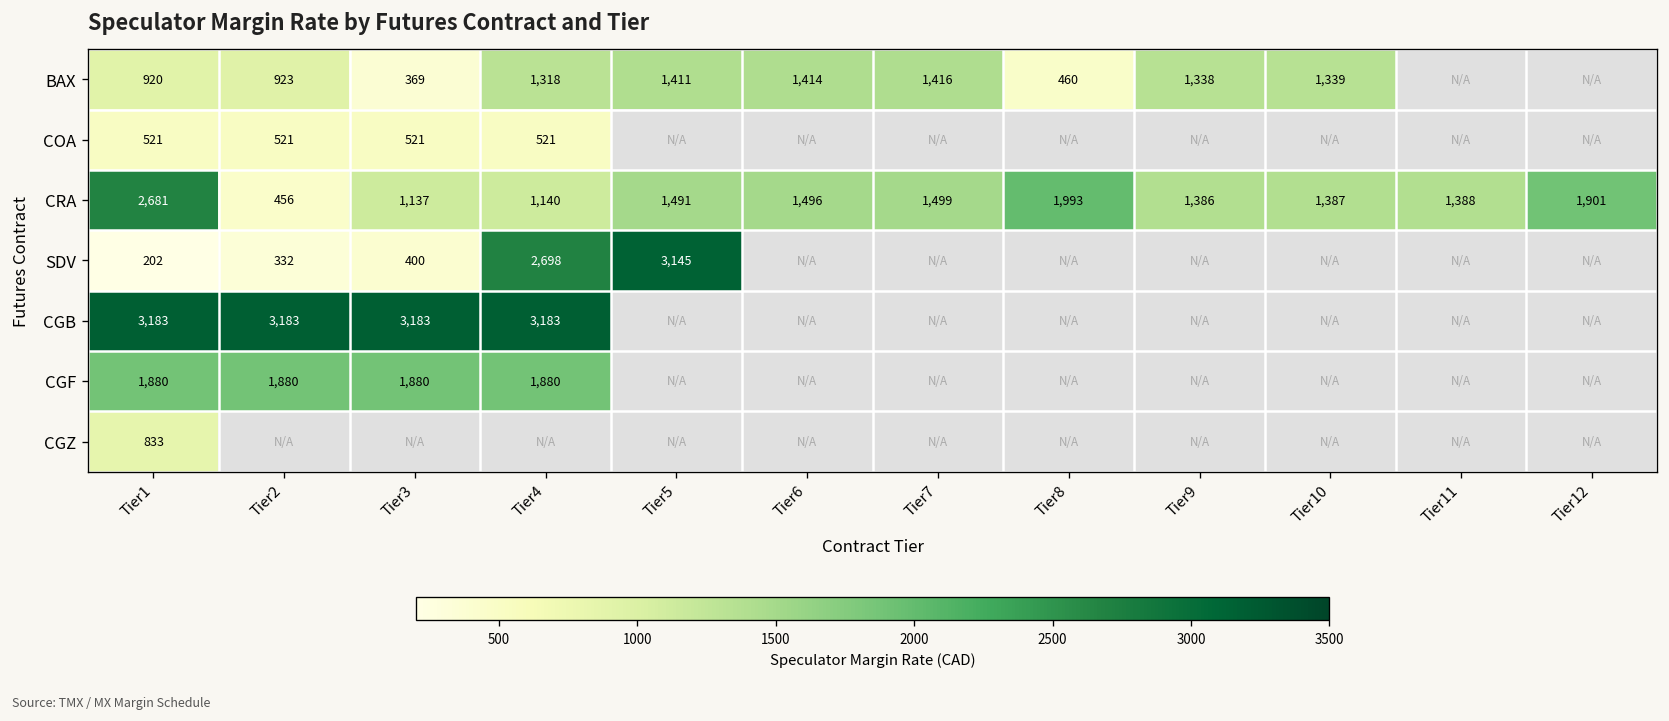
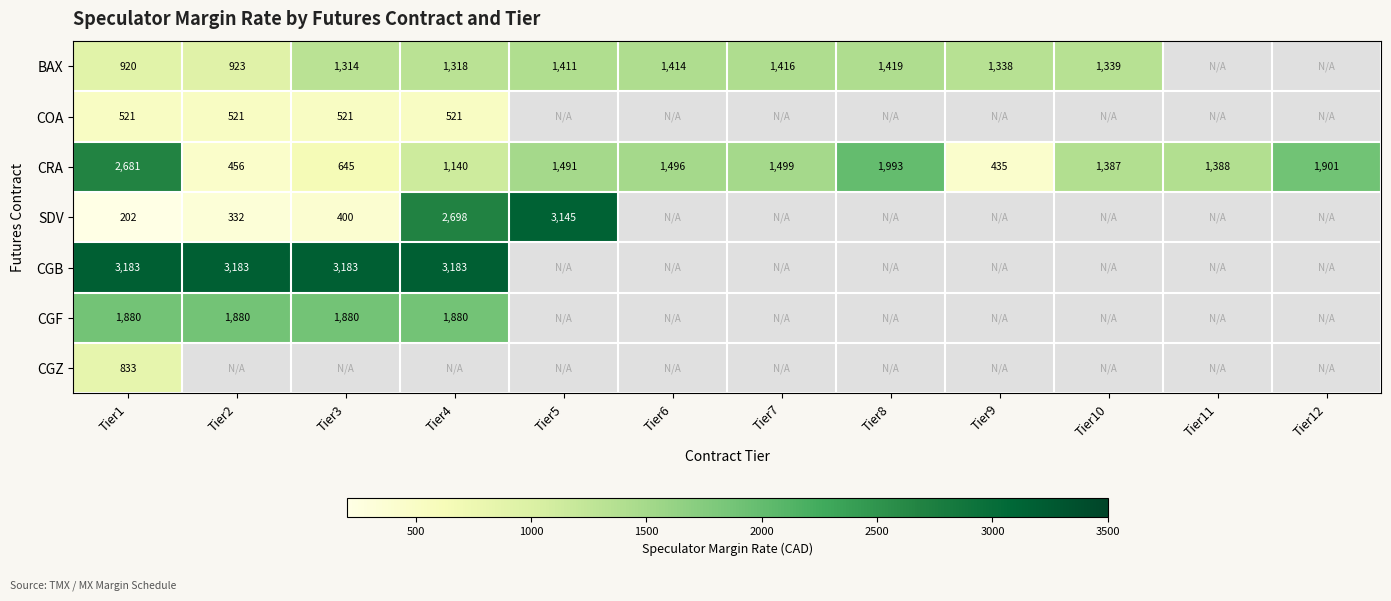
  {
    "BAX": {
      "Tier1": "920",
      "Tier2": "923",
-     "Tier3": "369",
+     "Tier3": "1,314",
      "Tier4": "1,318",
      "Tier5": "1,411",
      "Tier6": "1,414",
      "Tier7": "1,416",
-     "Tier8": "460",
+     "Tier8": "1,419",
      "Tier9": "1,338",
      "Tier10": "1,339"
    },
    "COA": {
      "Tier1": "521",
      "Tier2": "521",
      "Tier3": "521",
      "Tier4": "521"
    },
    "CRA": {
      "Tier1": "2,681",
      "Tier2": "456",
-     "Tier3": "1,137",
+     "Tier3": "645",
      "Tier4": "1,140",
      "Tier5": "1,491",
      "Tier6": "1,496",
      "Tier7": "1,499",
      "Tier8": "1,993",
-     "Tier9": "1,386",
+     "Tier9": "435",
      "Tier10": "1,387",
      "Tier11": "1,388",
      "Tier12": "1,901"
    },
    "SDV": {
      "Tier1": "202",
      "Tier2": "332",
      "Tier3": "400",
      "Tier4": "2,698",
      "Tier5": "3,145"
    },
    "CGB": {
      "Tier1": "3,183",
      "Tier2": "3,183",
      "Tier3": "3,183",
      "Tier4": "3,183"
    },
    "CGF": {
      "Tier1": "1,880",
      "Tier2": "1,880",
      "Tier3": "1,880",
      "Tier4": "1,880"
    },
    "CGZ": {
      "Tier1": "833"
    }
  }
